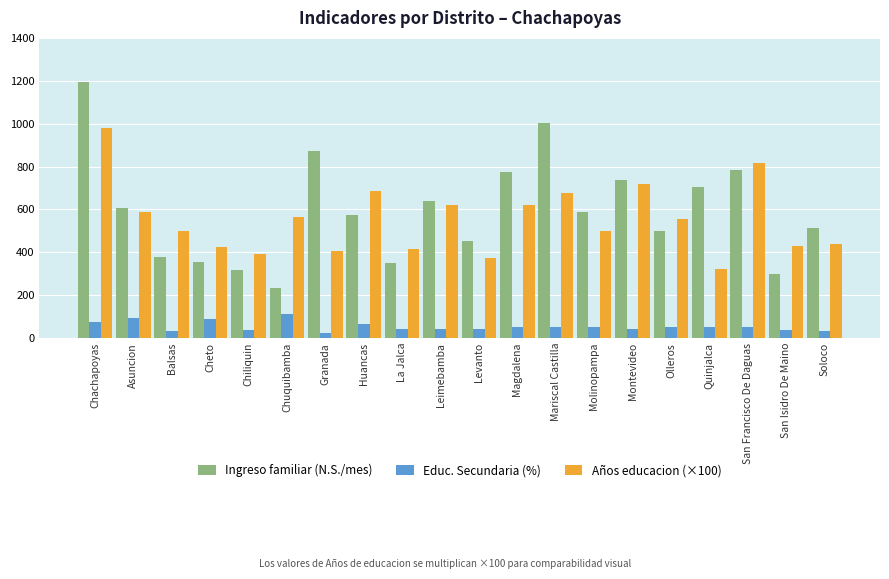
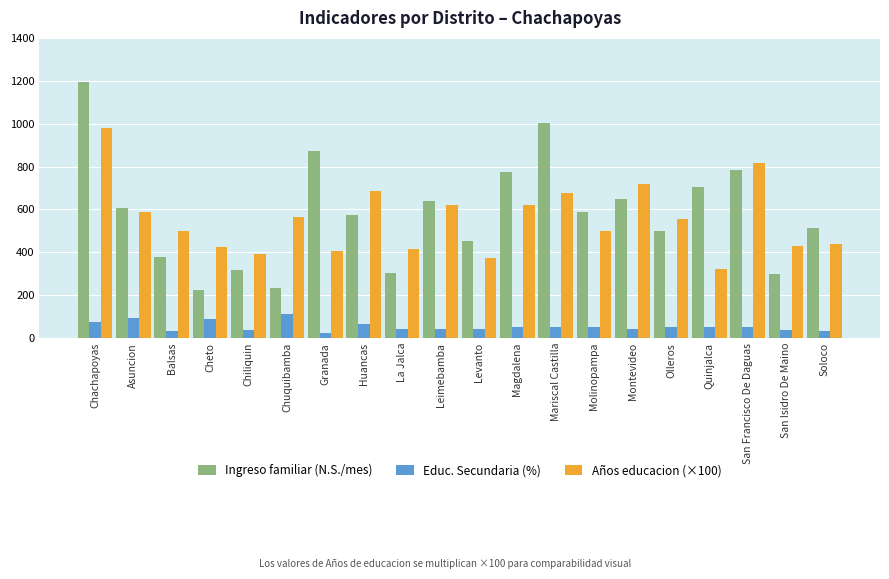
  {
    "Ingreso familiar (N.S./mes)": {
      "Chachapoyas": 1190,
      "Asuncion": 610,
      "Balsas": 380,
-     "Cheto": 350,
+     "Cheto": 230,
      "Chiliquin": 320,
      "Chuquibamba": 240,
      "Granada": 870,
      "Huancas": 570,
-     "La Jalca": 350,
+     "La Jalca": 300,
      "Leimebamba": 640,
      "Levanto": 450,
      "Magdalena": 770,
      "Mariscal Castilla": 1000,
      "Molinopampa": 590,
-     "Montevideo": 740,
+     "Montevideo": 650,
      "Olleros": 500,
      "Quinjalca": 700,
      "San Francisco De Daguas": 780,
      "San Isidro De Maino": 300,
      "Soloco": 510
    },
    "Educ. Secundaria (%)": {
      "Chachapoyas": 80,
      "Asuncion": 90,
      "Balsas": 30,
      "Cheto": 90,
      "Chiliquin": 40,
      "Chuquibamba": 110,
      "Granada": 20,
      "Huancas": 70,
      "La Jalca": 40,
      "Leimebamba": 40,
      "Levanto": 40,
      "Magdalena": 50,
      "Mariscal Castilla": 50,
      "Molinopampa": 50,
      "Montevideo": 40,
      "Olleros": 50,
      "Quinjalca": 50,
      "San Francisco De Daguas": 50,
      "San Isidro De Maino": 40,
      "Soloco": 30
    },
    "Años educacion (×100)": {
      "Chachapoyas": 980,
      "Asuncion": 590,
      "Balsas": 500,
      "Cheto": 420,
      "Chiliquin": 390,
      "Chuquibamba": 560,
      "Granada": 410,
      "Huancas": 680,
      "La Jalca": 420,
      "Leimebamba": 620,
      "Levanto": 370,
      "Magdalena": 620,
      "Mariscal Castilla": 680,
      "Molinopampa": 500,
      "Montevideo": 720,
      "Olleros": 550,
      "Quinjalca": 320,
      "San Francisco De Daguas": 820,
      "San Isidro De Maino": 430,
      "Soloco": 440
    }
  }
